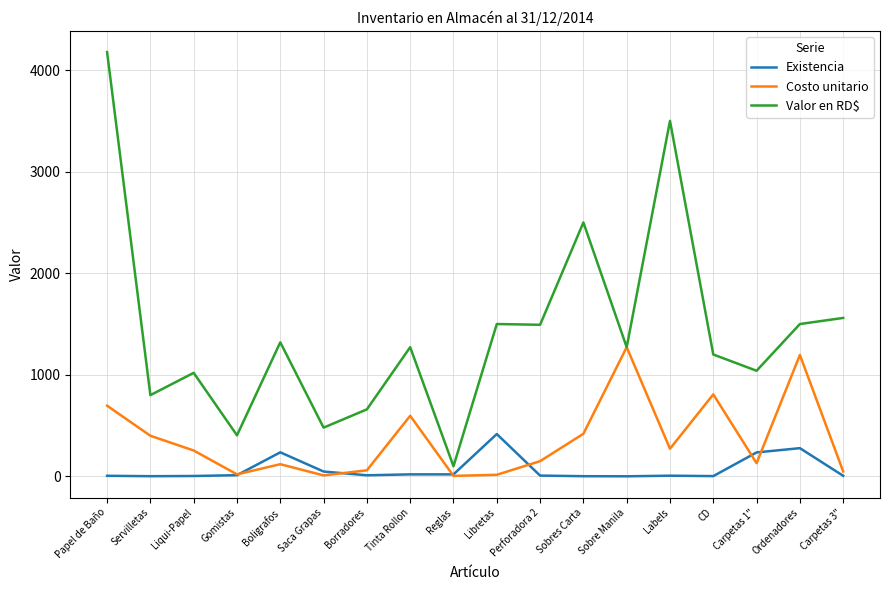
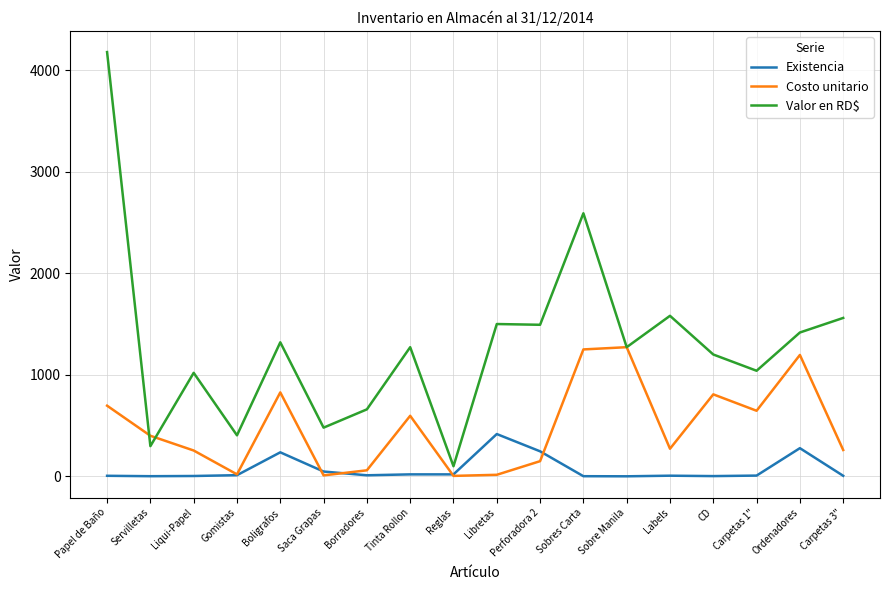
  {
    "Existencia": {
      "Papel de Baño": 10,
      "Servilletas": 0,
      "Liqui-Papel": 0,
      "Boligrafos": 240,
      "Saca Grapas": 50,
      "Borradores": 10,
      "Tinta Rollon": 20,
      "Libretas": 420,
-     "Perforadora 2": 10,
+     "Perforadora 2": 250,
      "Sobres Carta": 0,
      "Sobre Manila": 0,
      "Labels": 10,
      "CD": 0,
-     "Carpetas 1\"": 240,
+     "Carpetas 1\"": 10,
      "Ordenadores": 280,
      "Carpetas 3\"": 10
    },
    "Costo unitario": {
      "Papel de Baño": 700,
      "Servilletas": 400,
      "Liqui-Papel": 250,
-     "Boligrafos": 120,
+     "Boligrafos": 830,
      "Saca Grapas": 10,
      "Borradores": 60,
      "Tinta Rollon": 600,
      "Libretas": 20,
      "Perforadora 2": 150,
-     "Sobres Carta": 420,
+     "Sobres Carta": 1250,
      "Labels": 270,
      "CD": 810,
-     "Carpetas 1\"": 130,
+     "Carpetas 1\"": 650,
      "Ordenadores": 1200,
-     "Carpetas 3\"": 50
+     "Carpetas 3\"": 260
    },
    "Valor en RD$": {
      "Papel de Baño": 4180,
-     "Servilletas": 800,
+     "Servilletas": 300,
      "Liqui-Papel": 1020,
      "Gomistas": 400,
      "Boligrafos": 1320,
      "Saca Grapas": 480,
      "Borradores": 660,
      "Tinta Rollon": 1270,
      "Reglas": 100,
      "Libretas": 1500,
      "Perforadora 2": 1490,
-     "Sobres Carta": 2500,
-     "Labels": 3500,
+     "Sobres Carta": 2590,
+     "Labels": 1580,
      "CD": 1200,
      "Carpetas 1\"": 1040,
-     "Ordenadores": 1500,
+     "Ordenadores": 1420,
      "Carpetas 3\"": 1560
    }
  }
